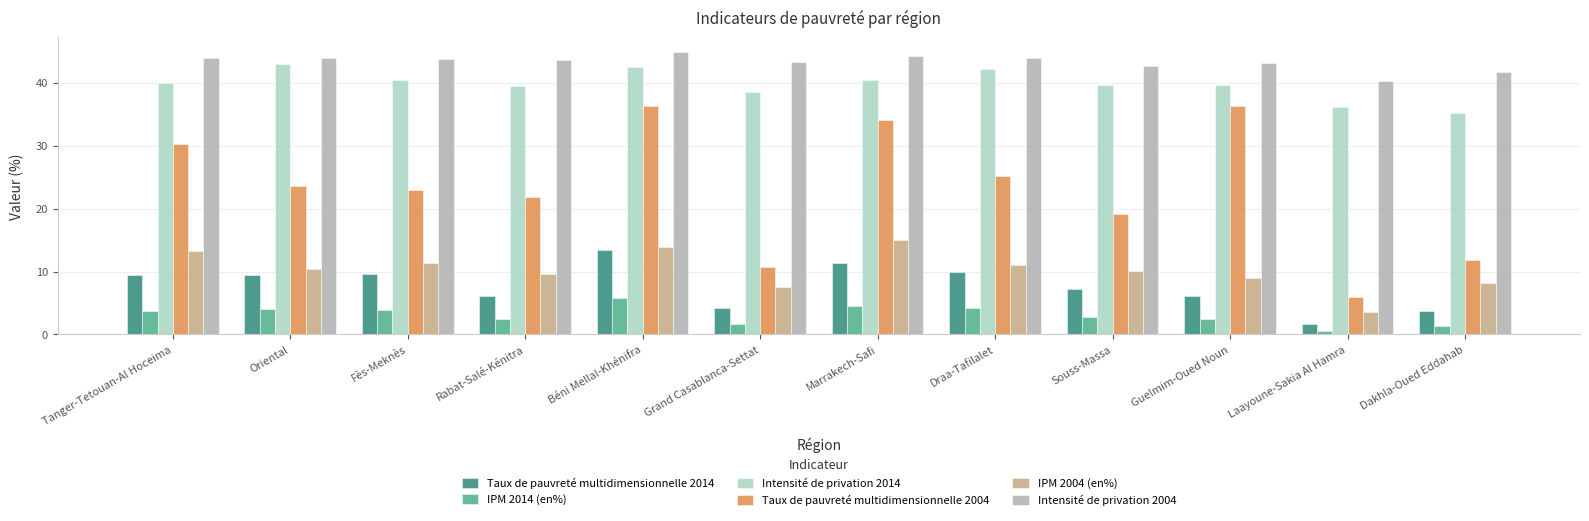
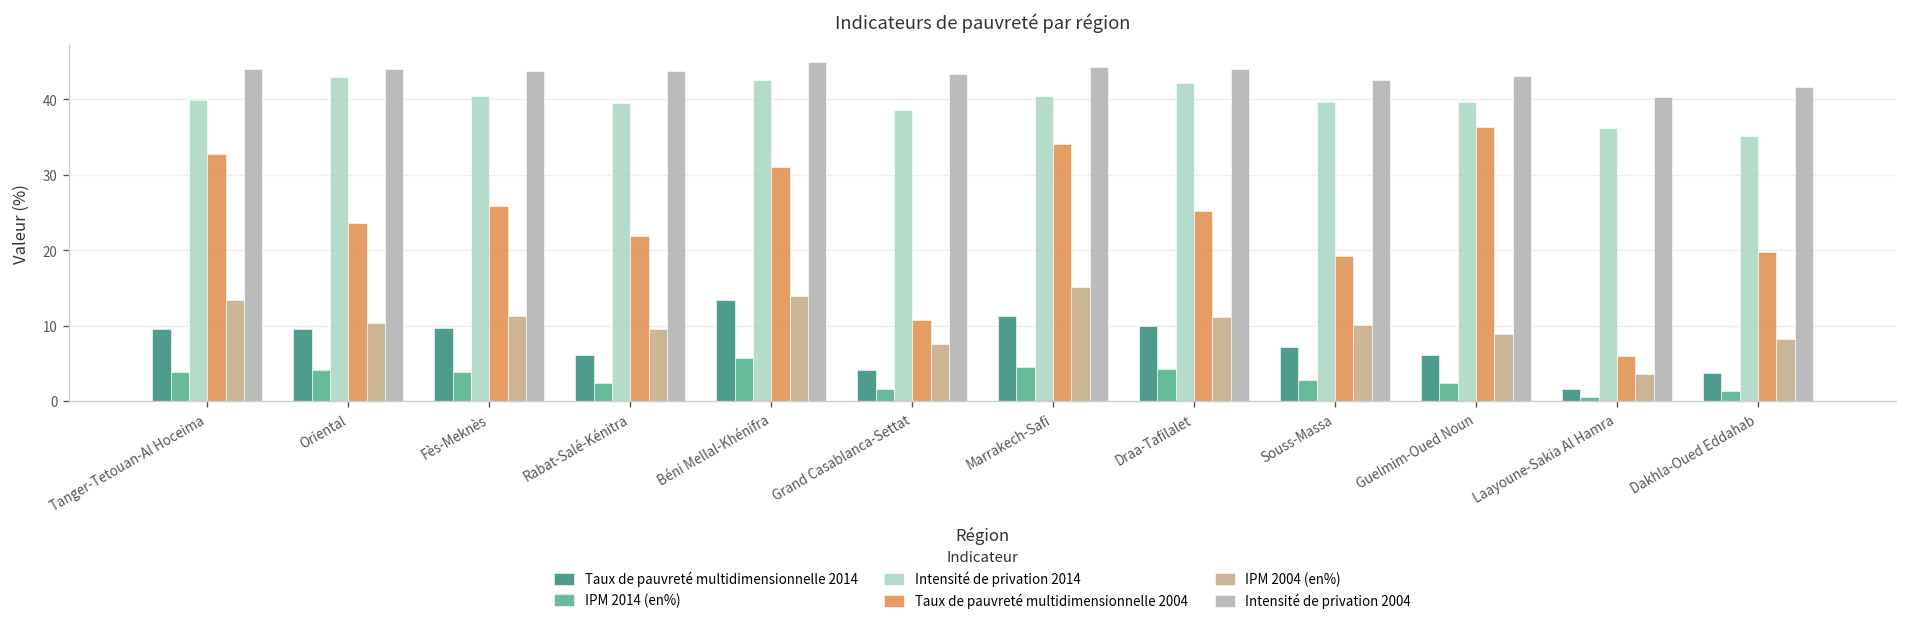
  {
    "Taux de pauvreté multidimensionnelle 2004": {
-     "Tanger-Tetouan-Al Hoceima": 30,
+     "Tanger-Tetouan-Al Hoceima": 33,
      "Oriental": 24,
-     "Fès-Meknès": 23,
+     "Fès-Meknès": 26,
      "Rabat-Salé-Kénitra": 22,
-     "Béni Mellal-Khénifra": 36,
+     "Béni Mellal-Khénifra": 31,
      "Grand Casablanca-Settat": 11,
      "Marrakech-Safi": 34,
      "Draa-Tafilalet": 25,
      "Souss-Massa": 19,
      "Guelmim-Oued Noun": 36,
      "Laayoune-Sakia Al Hamra": 6,
-     "Dakhla-Oued Eddahab": 12
+     "Dakhla-Oued Eddahab": 20
    }
  }
